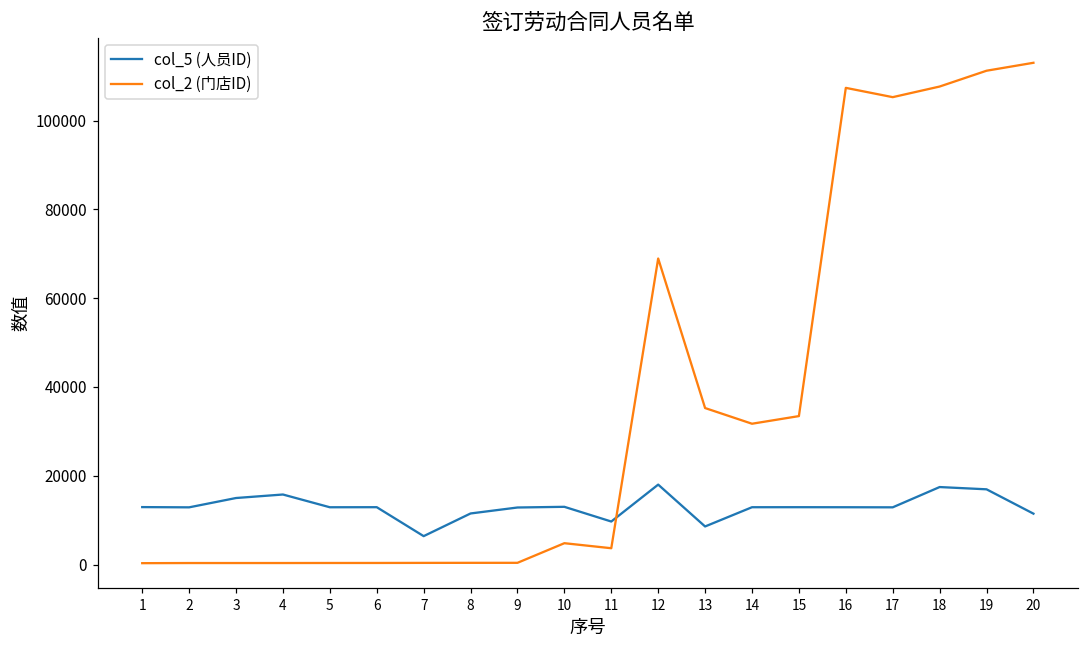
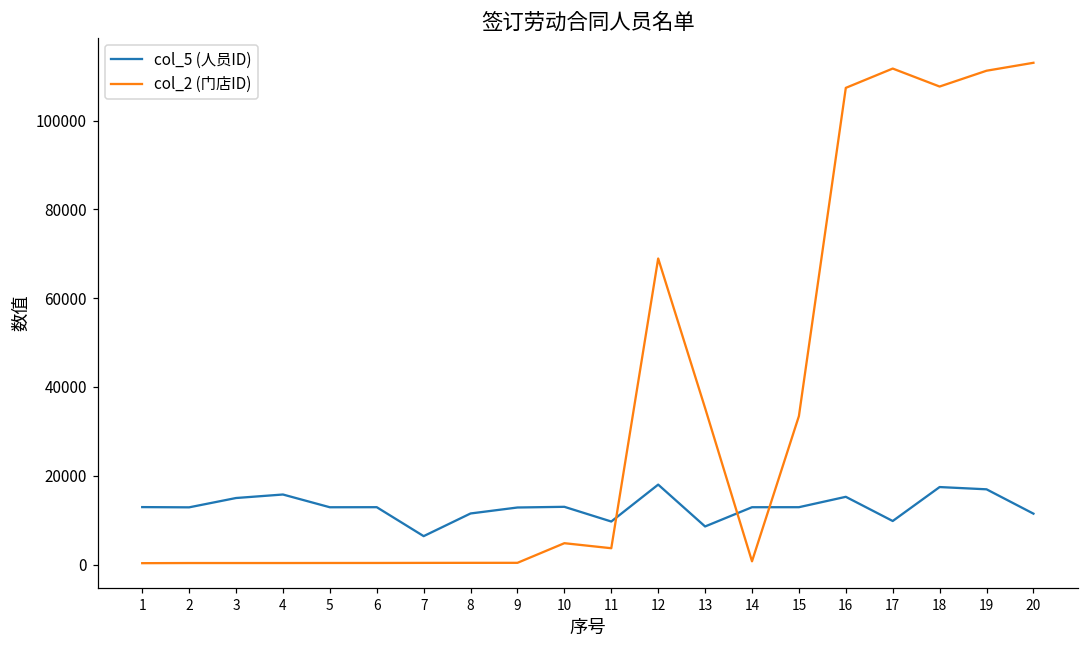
  {
    "col_5 (人员ID)": {
      "1": 13000,
      "2": 13000,
      "3": 15000,
      "4": 16000,
      "5": 13000,
      "6": 13000,
      "7": 6000,
      "8": 12000,
      "9": 13000,
      "10": 13000,
      "11": 10000,
      "12": 18000,
      "13": 9000,
      "14": 13000,
      "15": 13000,
-     "16": 13000,
-     "17": 13000,
+     "16": 15000,
+     "17": 10000,
      "18": 17000,
      "19": 17000,
      "20": 11000
    },
    "col_2 (门店ID)": {
      "1": 0,
      "2": 0,
      "3": 0,
      "4": 0,
      "5": 0,
      "6": 0,
      "7": 0,
      "8": 0,
      "9": 0,
      "10": 5000,
      "11": 4000,
      "12": 69000,
      "13": 35000,
-     "14": 32000,
+     "14": 1000,
      "15": 33000,
      "16": 107000,
-     "17": 105000,
+     "17": 112000,
      "18": 108000,
      "19": 111000,
      "20": 113000
    }
  }
